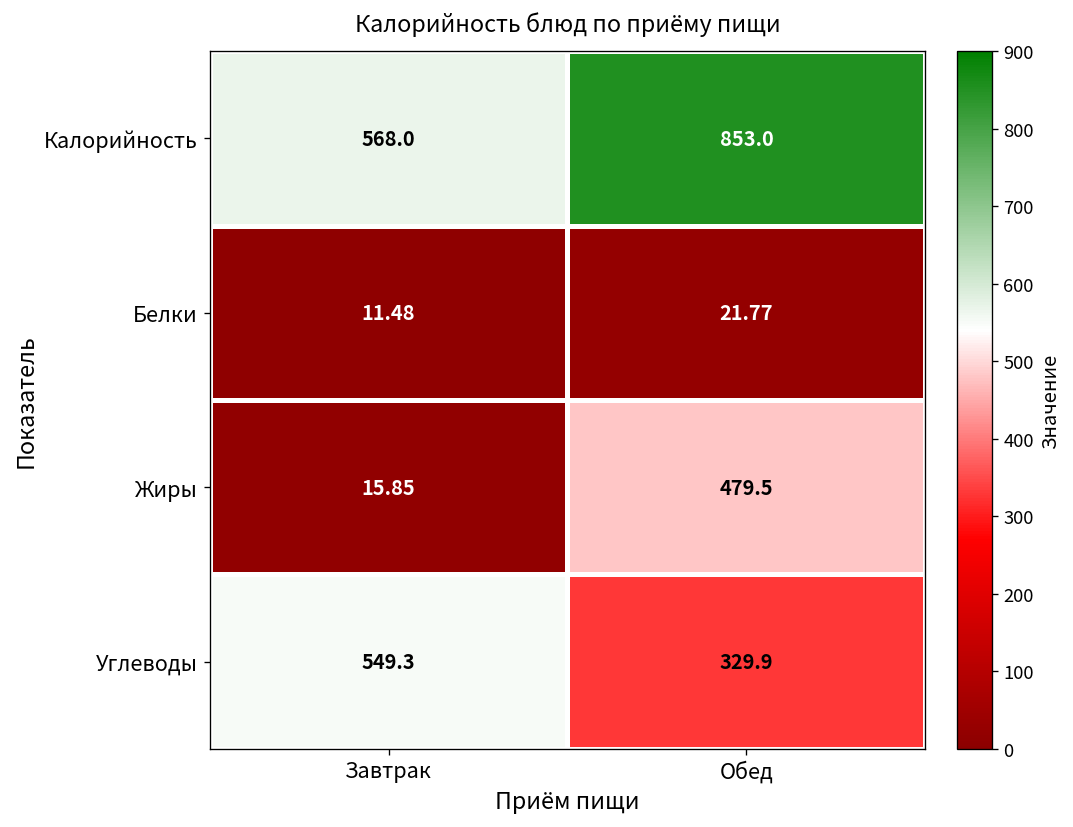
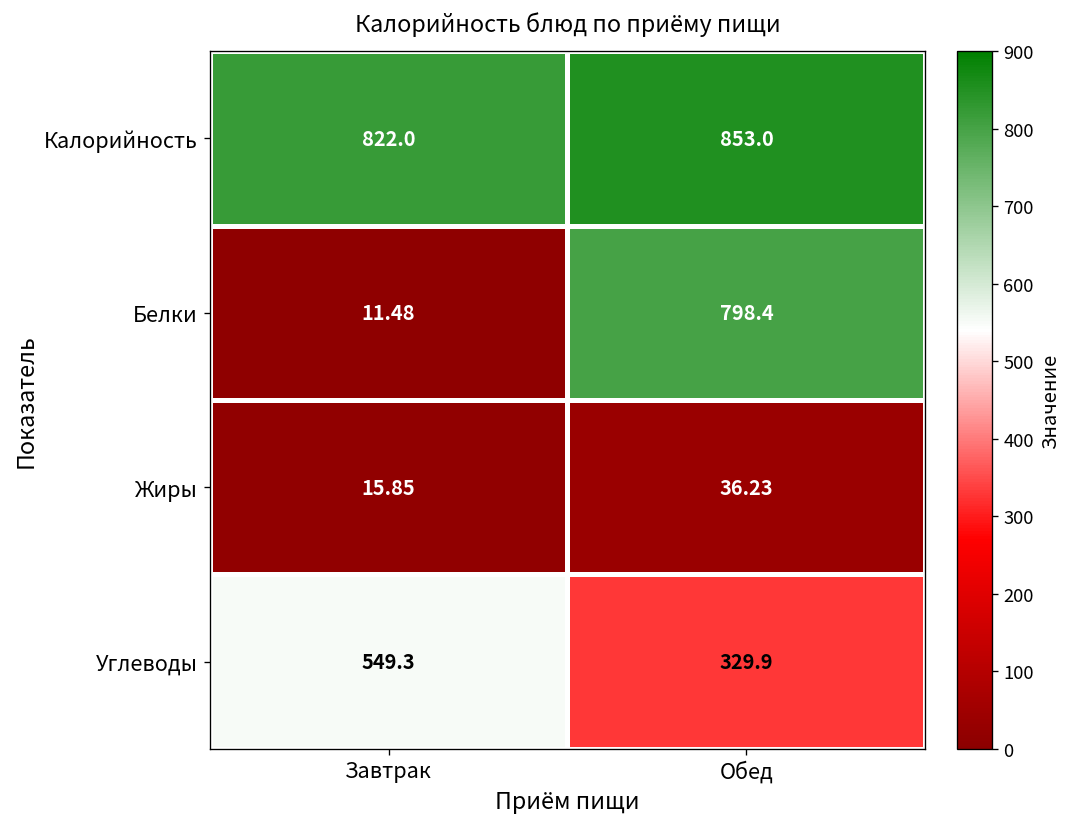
  {
    "Калорийность": {
-     "Завтрак": 568.0,
+     "Завтрак": 822.0,
      "Обед": 853.0
    },
    "Белки": {
      "Завтрак": 11.48,
-     "Обед": 21.77
+     "Обед": 798.4
    },
    "Жиры": {
      "Завтрак": 15.85,
-     "Обед": 479.5
+     "Обед": 36.23
    },
    "Углеводы": {
      "Завтрак": 549.3,
      "Обед": 329.9
    }
  }
